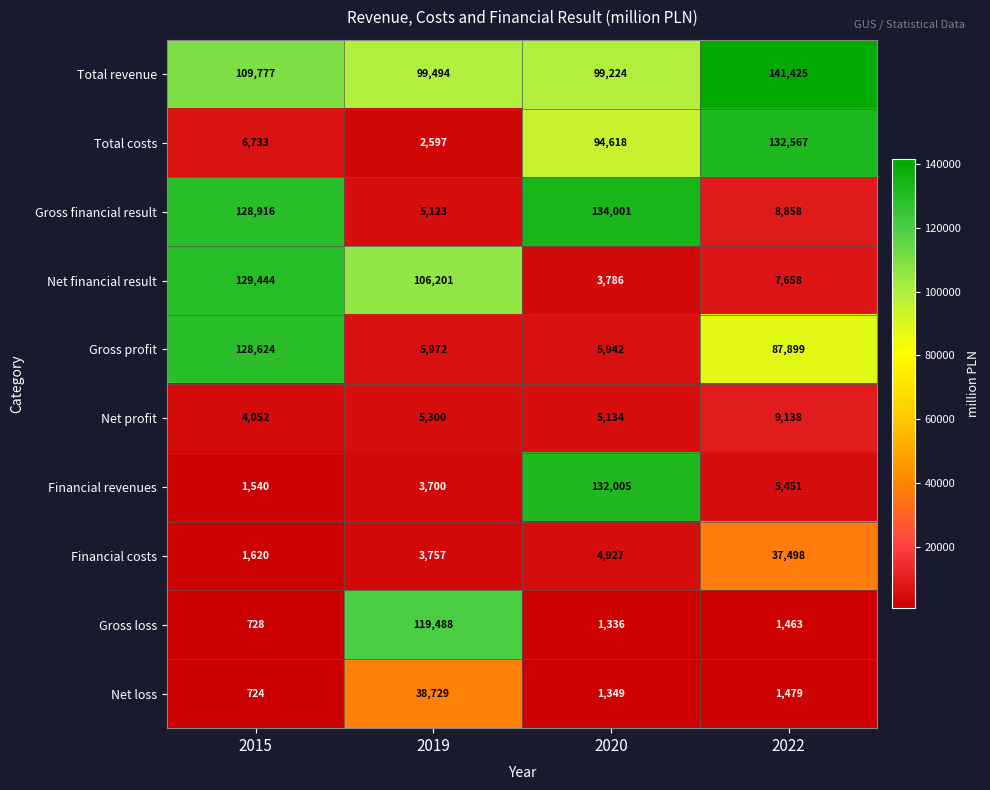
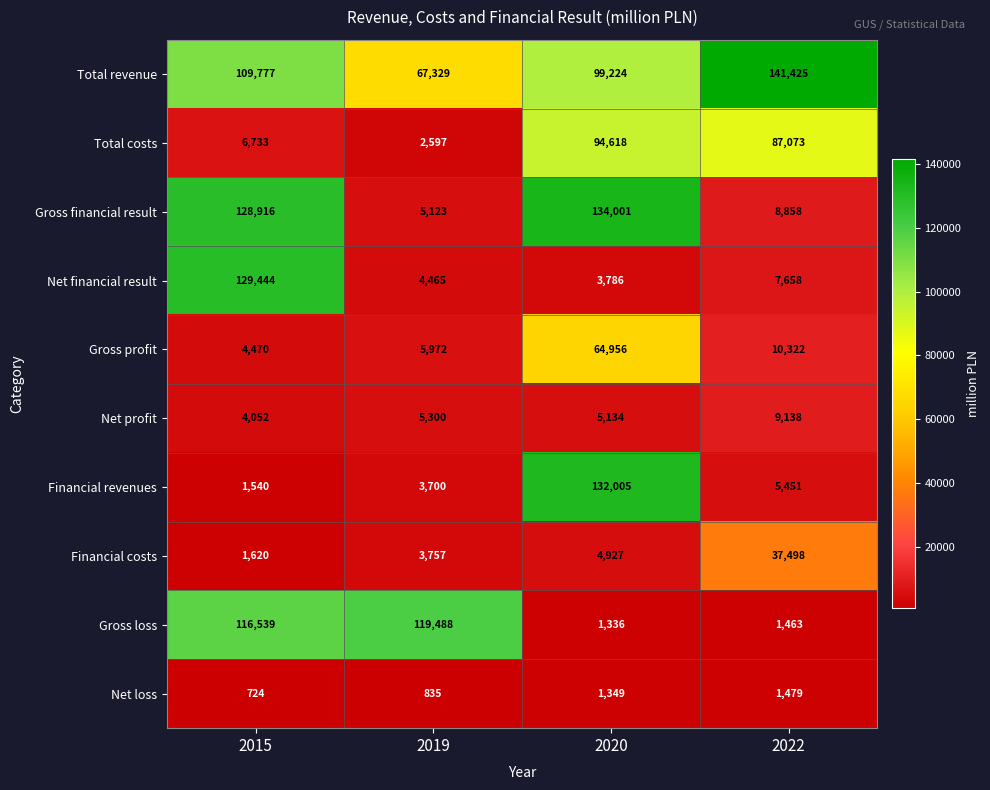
  {
    "Total revenue": {
      "2015": "109,777",
-     "2019": "99,494",
+     "2019": "67,329",
      "2020": "99,224",
      "2022": "141,425"
    },
    "Total costs": {
      "2015": "6,733",
      "2019": "2,597",
      "2020": "94,618",
-     "2022": "132,567"
+     "2022": "87,073"
    },
    "Gross financial result": {
      "2015": "128,916",
      "2019": "5,123",
      "2020": "134,001",
      "2022": "8,858"
    },
    "Net financial result": {
      "2015": "129,444",
-     "2019": "106,201",
+     "2019": "4,465",
      "2020": "3,786",
      "2022": "7,658"
    },
    "Gross profit": {
-     "2015": "128,624",
+     "2015": "4,470",
      "2019": "5,972",
-     "2020": "5,942",
-     "2022": "87,899"
+     "2020": "64,956",
+     "2022": "10,322"
    },
    "Net profit": {
      "2015": "4,052",
      "2019": "5,300",
      "2020": "5,134",
      "2022": "9,138"
    },
    "Financial revenues": {
      "2015": "1,540",
      "2019": "3,700",
      "2020": "132,005",
      "2022": "5,451"
    },
    "Financial costs": {
      "2015": "1,620",
      "2019": "3,757",
      "2020": "4,927",
      "2022": "37,498"
    },
    "Gross loss": {
-     "2015": "728",
+     "2015": "116,539",
      "2019": "119,488",
      "2020": "1,336",
      "2022": "1,463"
    },
    "Net loss": {
      "2015": "724",
-     "2019": "38,729",
+     "2019": "835",
      "2020": "1,349",
      "2022": "1,479"
    }
  }
